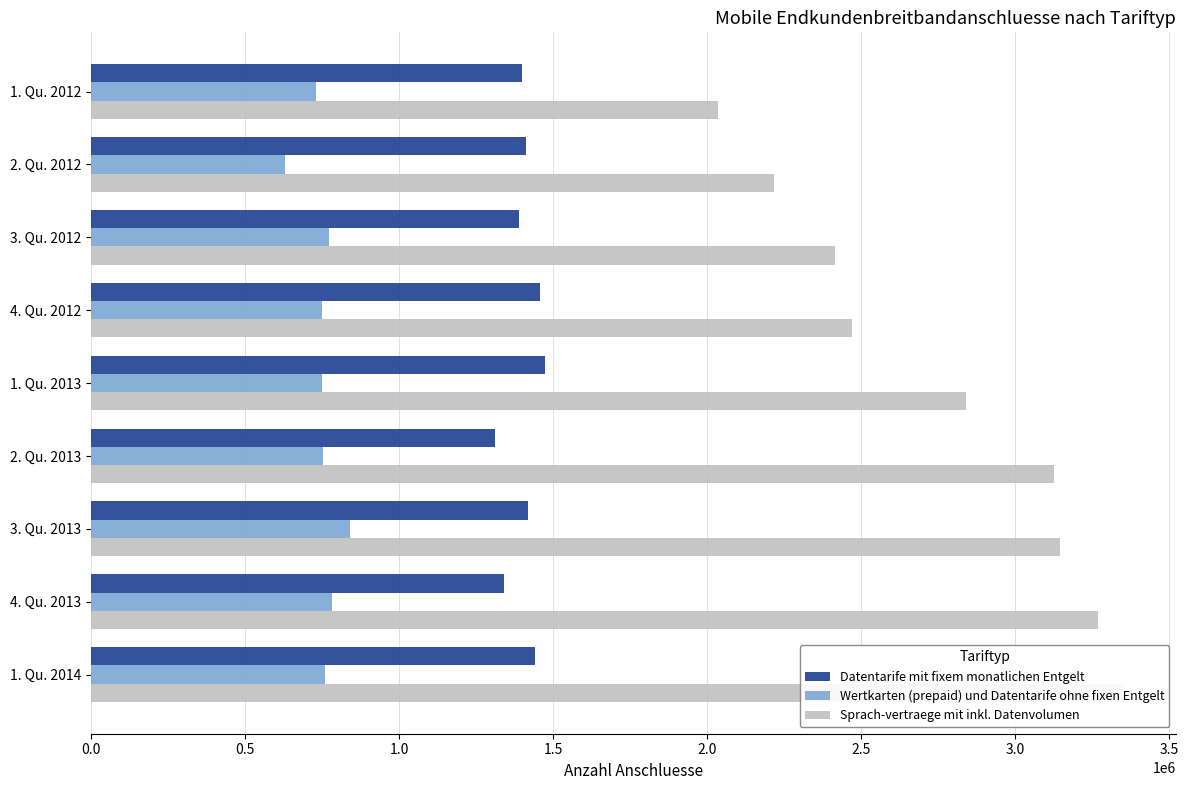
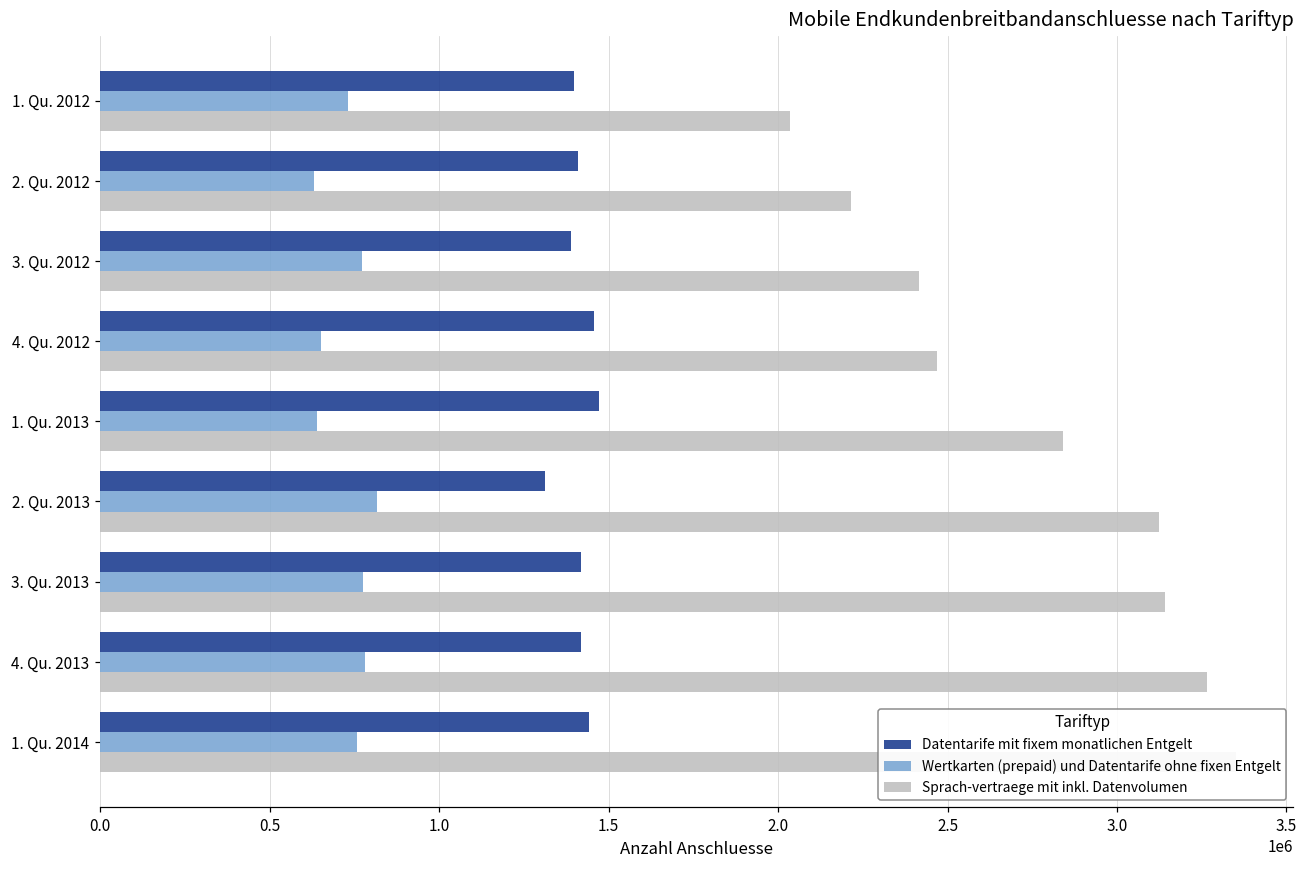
  {
    "Datentarife mit fixem monatlichen Entgelt": {
      "1. Qu. 2012": 1400000,
      "2. Qu. 2012": 1410000,
      "3. Qu. 2012": 1390000,
      "4. Qu. 2012": 1460000,
      "1. Qu. 2013": 1470000,
      "2. Qu. 2013": 1310000,
      "3. Qu. 2013": 1420000,
-     "4. Qu. 2013": 1340000,
+     "4. Qu. 2013": 1420000,
      "1. Qu. 2014": 1440000
    },
    "Wertkarten (prepaid) und Datentarife ohne fixen Entgelt": {
      "1. Qu. 2012": 730000,
      "2. Qu. 2012": 630000,
      "3. Qu. 2012": 770000,
-     "4. Qu. 2012": 750000,
-     "1. Qu. 2013": 750000,
-     "2. Qu. 2013": 750000,
-     "3. Qu. 2013": 840000,
+     "4. Qu. 2012": 650000,
+     "1. Qu. 2013": 640000,
+     "2. Qu. 2013": 820000,
+     "3. Qu. 2013": 770000,
      "4. Qu. 2013": 780000,
      "1. Qu. 2014": 760000
    },
    "Sprach-vertraege mit inkl. Datenvolumen": {
      "1. Qu. 2012": 2030000,
      "2. Qu. 2012": 2220000,
      "3. Qu. 2012": 2420000,
      "4. Qu. 2012": 2470000,
      "1. Qu. 2013": 2840000,
      "2. Qu. 2013": 3130000,
      "3. Qu. 2013": 3140000,
      "4. Qu. 2013": 3270000
    }
  }
